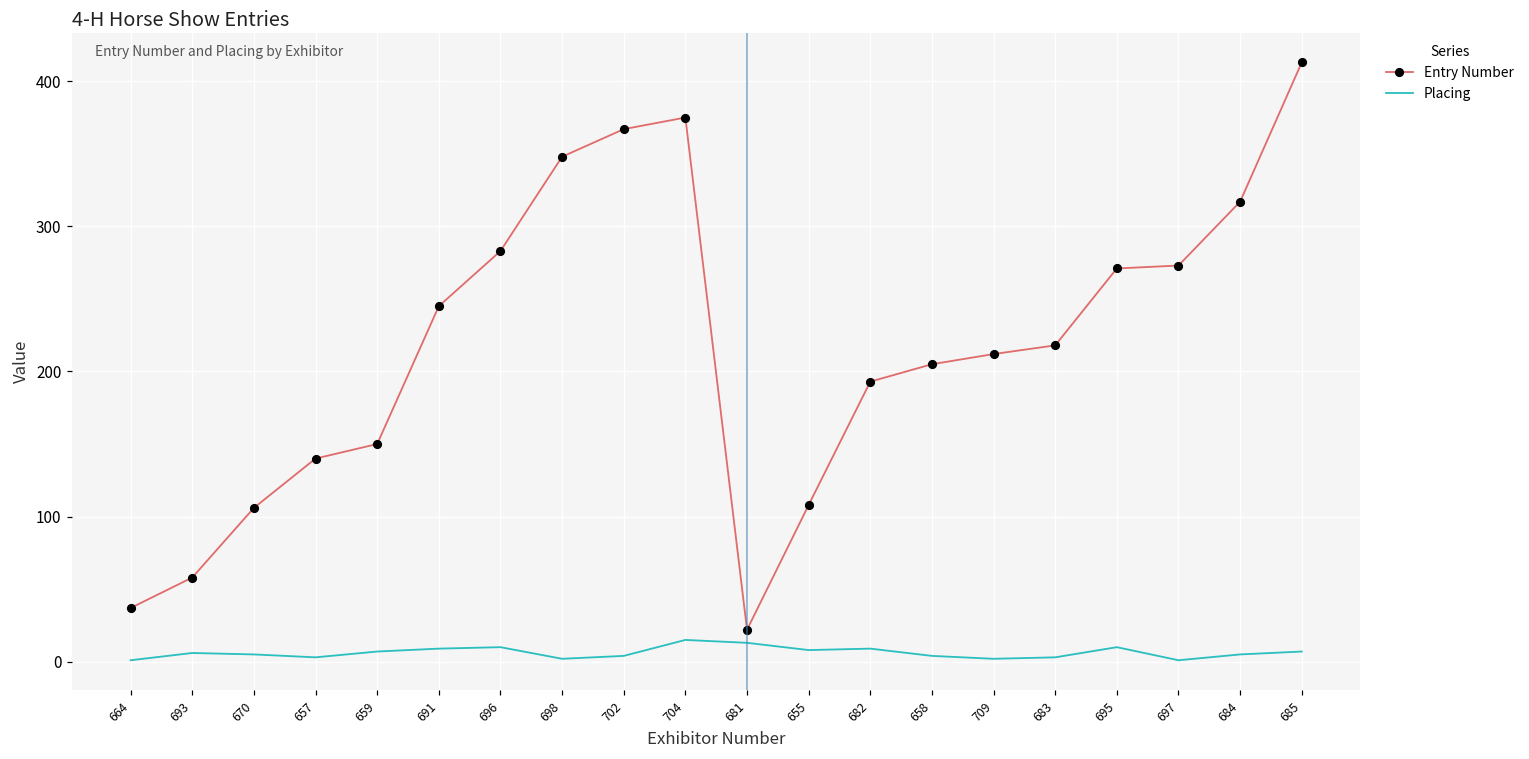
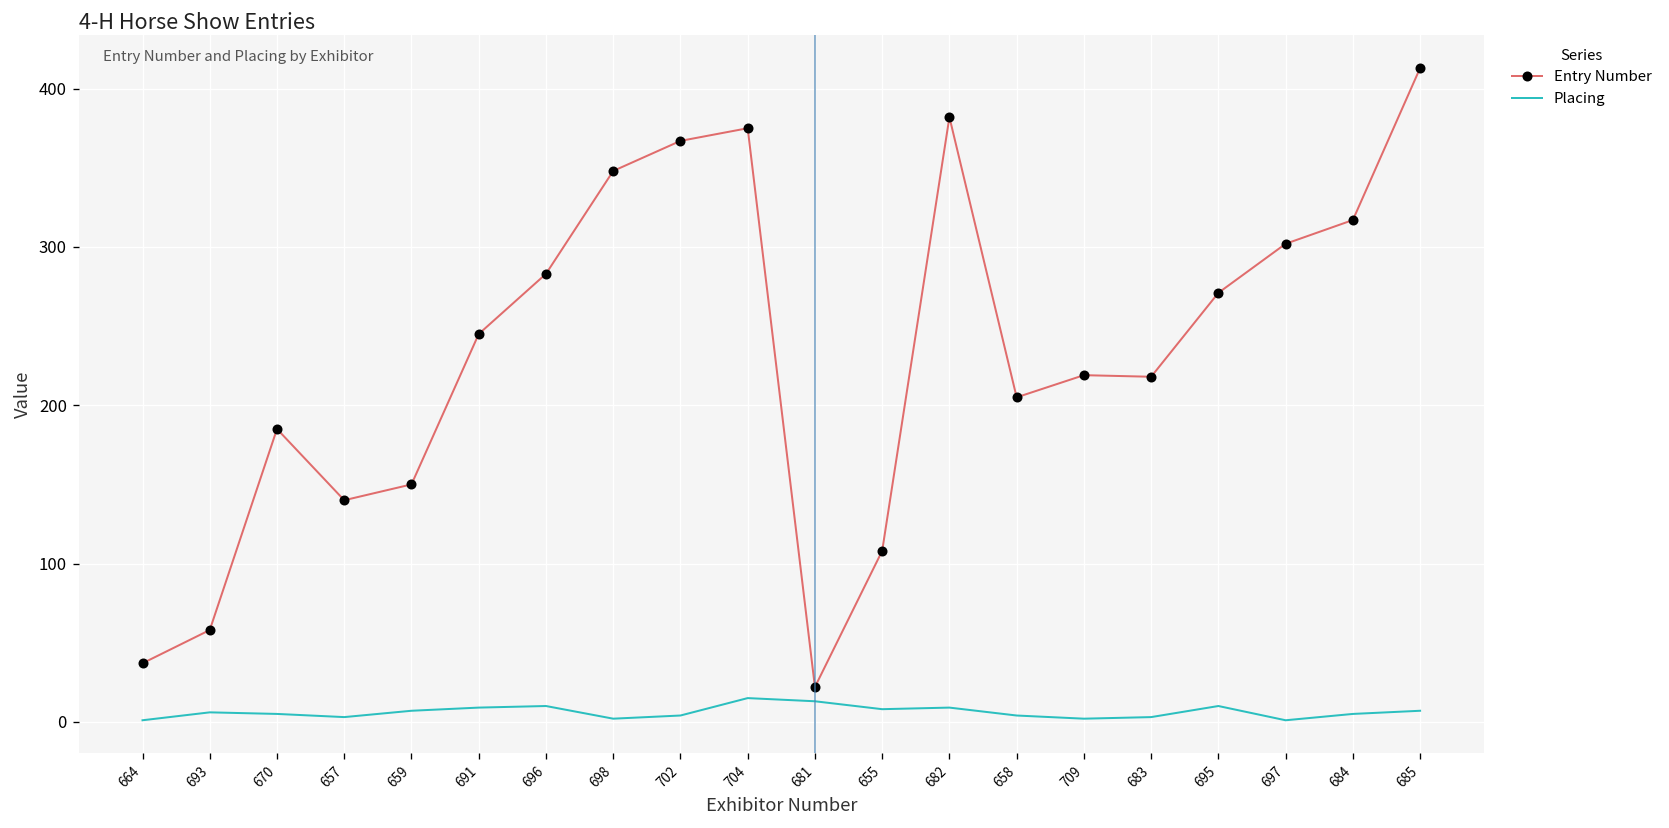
  {
    "Entry Number": {
      "664": 37,
      "693": 58,
-     "670": 106,
+     "670": 185,
      "657": 140,
      "659": 150,
      "691": 245,
      "696": 283,
      "698": 348,
      "702": 367,
      "704": 375,
      "681": 22,
      "655": 108,
-     "682": 193,
+     "682": 382,
      "658": 205,
-     "709": 212,
+     "709": 219,
      "683": 218,
      "695": 271,
-     "697": 273,
+     "697": 302,
      "684": 317,
      "685": 413
    },
    "Placing": {
      "664": 1,
      "693": 6,
      "670": 5,
      "657": 3,
      "659": 7,
      "691": 9,
      "696": 10,
      "698": 2,
      "702": 4,
      "704": 15,
      "681": 13,
      "655": 8,
      "682": 9,
      "658": 4,
      "709": 2,
      "683": 3,
      "695": 10,
      "697": 1,
      "684": 5,
      "685": 7
    }
  }
